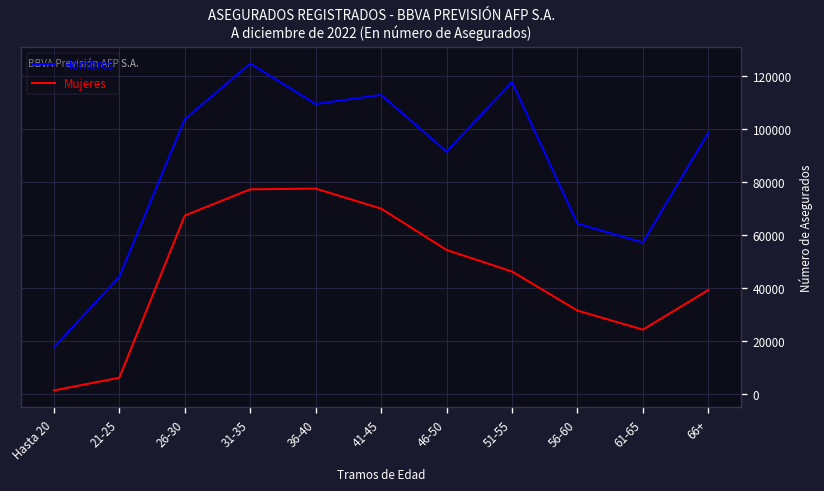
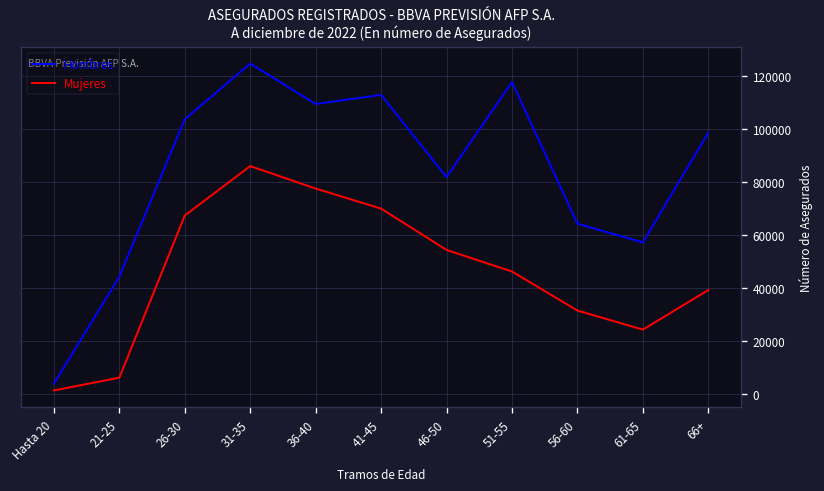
  {
    "Hombres": {
-     "Hasta 20": 17000,
+     "Hasta 20": 4000,
      "21-25": 44000,
      "26-30": 104000,
      "31-35": 125000,
      "36-40": 109000,
      "41-45": 113000,
-     "46-50": 91000,
+     "46-50": 82000,
      "51-55": 118000,
      "56-60": 64000,
      "61-65": 57000,
      "66+": 99000
    },
    "Mujeres": {
      "Hasta 20": 1000,
      "21-25": 6000,
      "26-30": 67000,
-     "31-35": 77000,
+     "31-35": 86000,
      "36-40": 77000,
      "41-45": 70000,
      "46-50": 54000,
      "51-55": 46000,
      "56-60": 31000,
      "61-65": 24000,
      "66+": 39000
    }
  }
